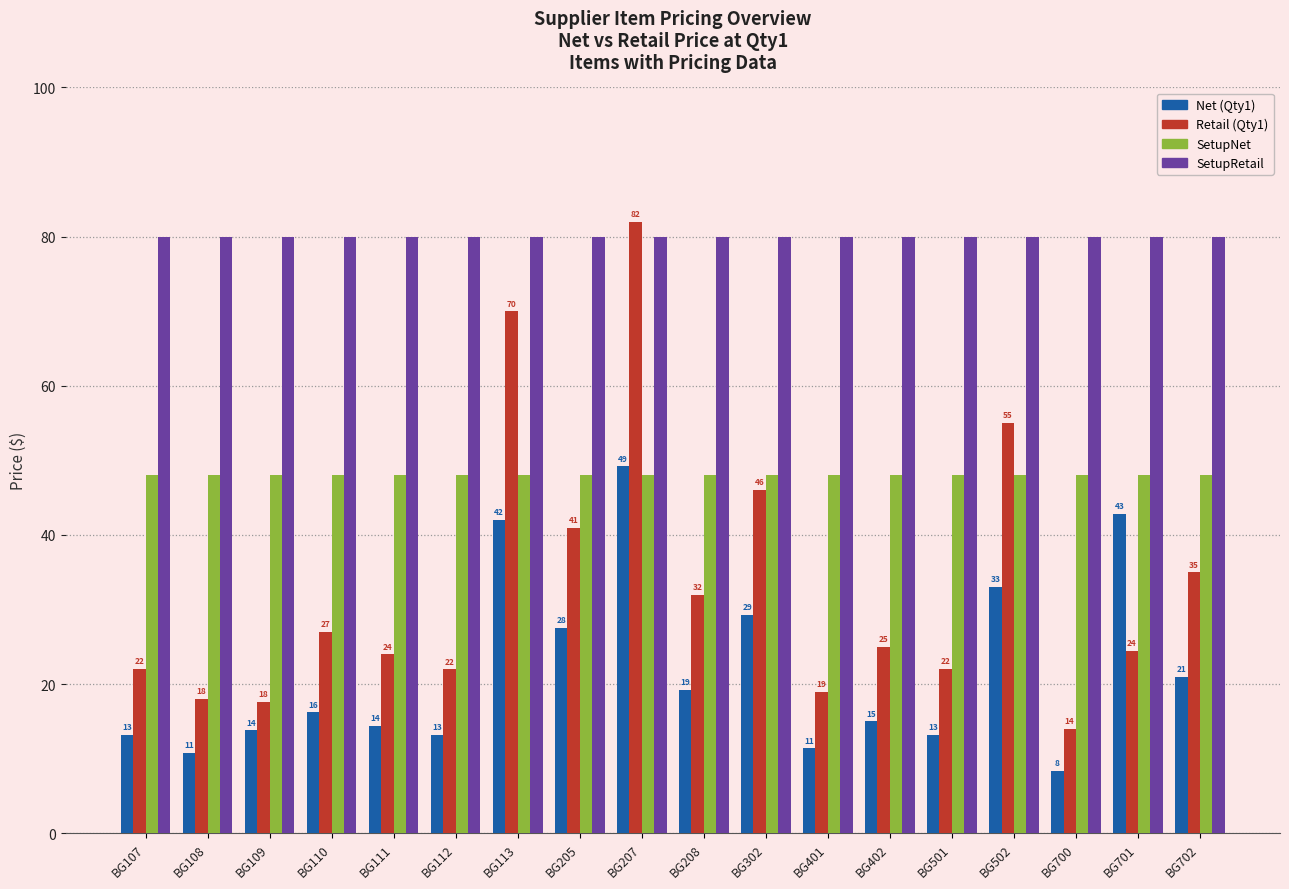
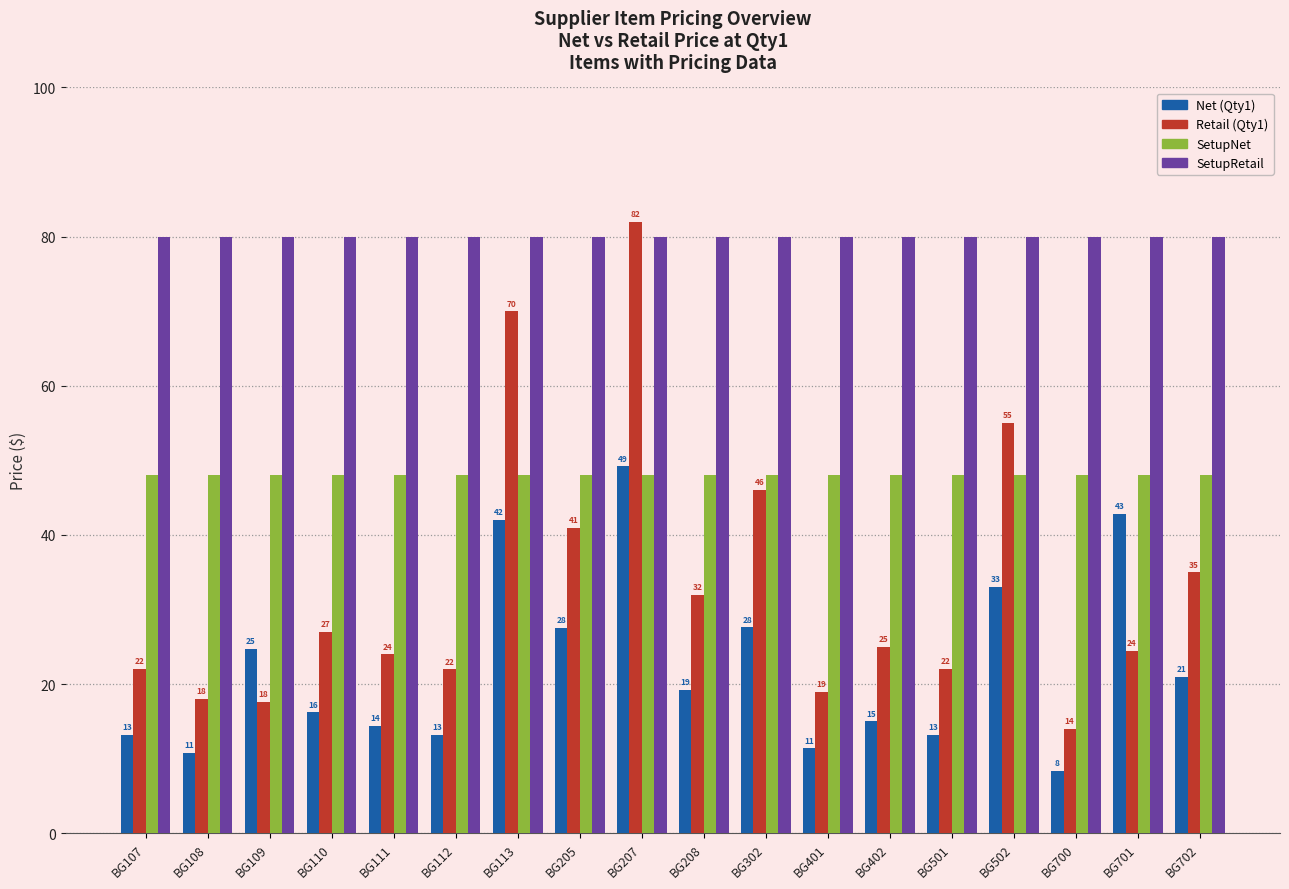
  {
    "Net (Qty1)": {
      "BG107": 13,
      "BG108": 11,
-     "BG109": 14,
+     "BG109": 25,
      "BG110": 16,
      "BG111": 14,
      "BG112": 13,
      "BG113": 42,
      "BG205": 28,
      "BG207": 49,
      "BG208": 19,
-     "BG302": 29,
+     "BG302": 28,
      "BG401": 11,
      "BG402": 15,
      "BG501": 13,
      "BG502": 33,
      "BG700": 8,
      "BG701": 43,
      "BG702": 21
    },
    "Retail (Qty1)": {
      "BG107": 22,
      "BG108": 18,
      "BG109": 18,
      "BG110": 27,
      "BG111": 24,
      "BG112": 22,
      "BG113": 70,
      "BG205": 41,
      "BG207": 82,
      "BG208": 32,
      "BG302": 46,
      "BG401": 19,
      "BG402": 25,
      "BG501": 22,
      "BG502": 55,
      "BG700": 14,
      "BG701": 24,
      "BG702": 35
    },
    "SetupNet": {
      "BG107": 48,
      "BG108": 48,
      "BG109": 48,
      "BG110": 48,
      "BG111": 48,
      "BG112": 48,
      "BG113": 48,
      "BG205": 48,
      "BG207": 48,
      "BG208": 48,
      "BG302": 48,
      "BG401": 48,
      "BG402": 48,
      "BG501": 48,
      "BG502": 48,
      "BG700": 48,
      "BG701": 48,
      "BG702": 48
    },
    "SetupRetail": {
      "BG107": 80,
      "BG108": 80,
      "BG109": 80,
      "BG110": 80,
      "BG111": 80,
      "BG112": 80,
      "BG113": 80,
      "BG205": 80,
      "BG207": 80,
      "BG208": 80,
      "BG302": 80,
      "BG401": 80,
      "BG402": 80,
      "BG501": 80,
      "BG502": 80,
      "BG700": 80,
      "BG701": 80,
      "BG702": 80
    }
  }
